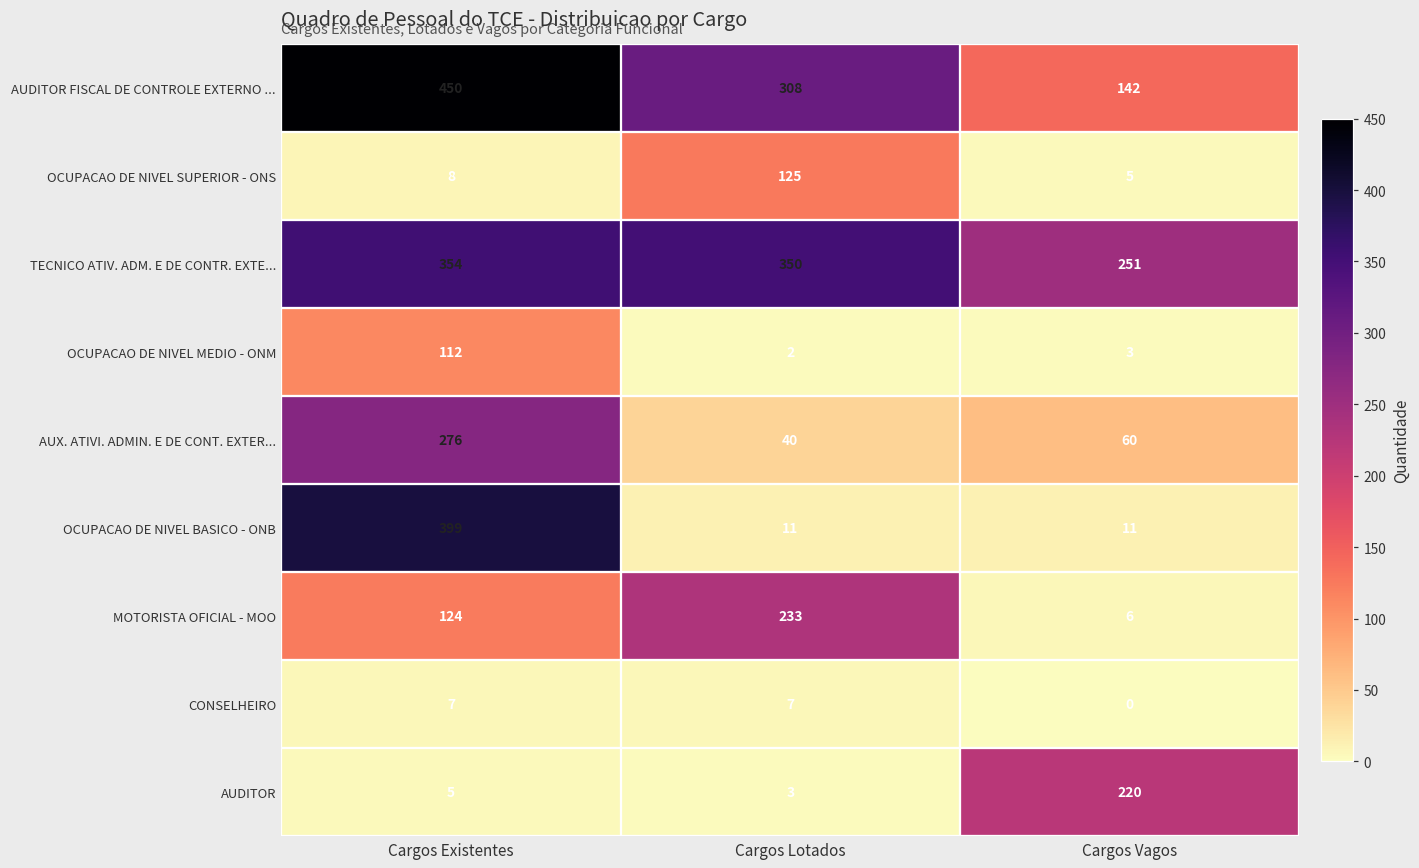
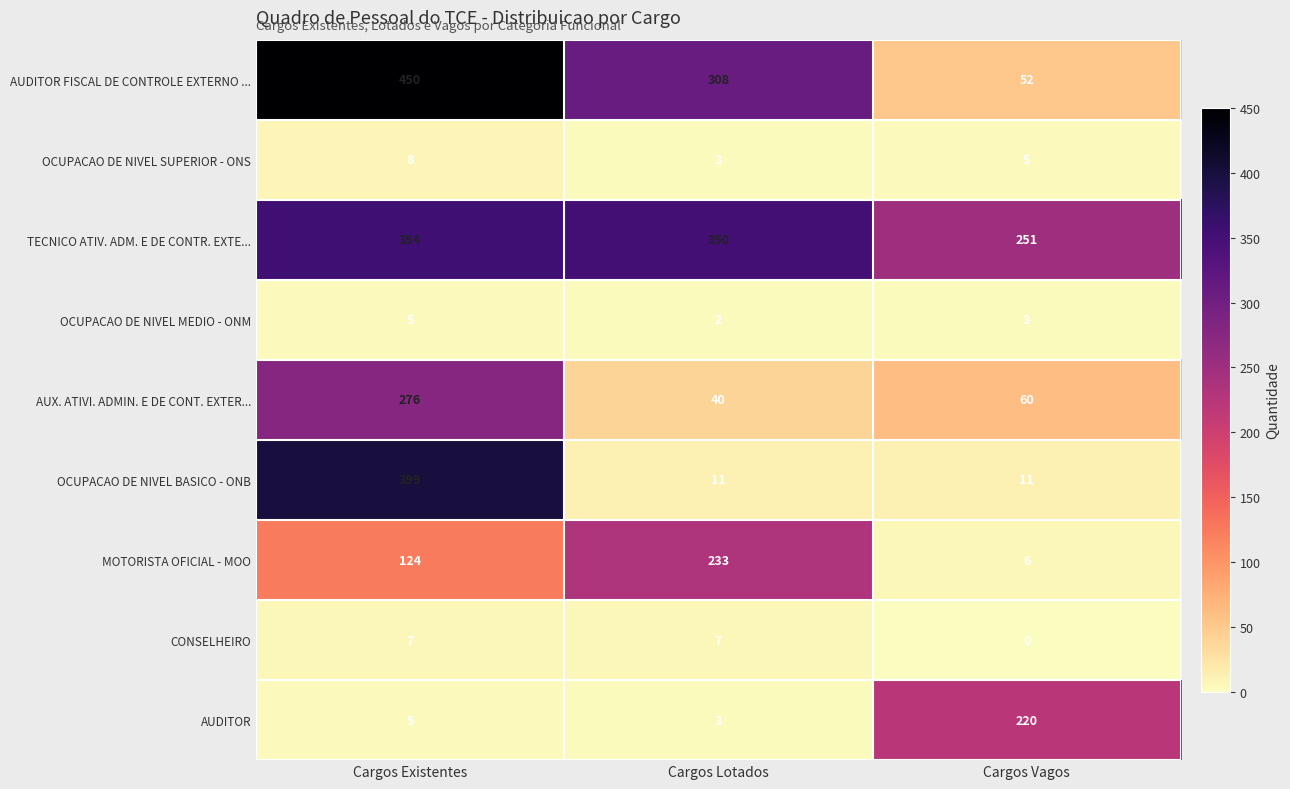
  {
    "AUDITOR FISCAL DE CONTROLE EXTERNO ...": {
      "Cargos Lotados": 308,
-     "Cargos Vagos": 142
+     "Cargos Vagos": 52
    },
    "OCUPACAO DE NIVEL SUPERIOR - ONS": {
      "Cargos Existentes": 8,
-     "Cargos Lotados": 125,
+     "Cargos Lotados": 3,
      "Cargos Vagos": 5
    },
    "TECNICO ATIV. ADM. E DE CONTR. EXTE...": {
      "Cargos Existentes": 354,
      "Cargos Lotados": 350,
      "Cargos Vagos": 251
    },
    "OCUPACAO DE NIVEL MEDIO - ONM": {
-     "Cargos Existentes": 112,
+     "Cargos Existentes": 5,
      "Cargos Lotados": 2,
      "Cargos Vagos": 3
    },
    "AUX. ATIVI. ADMIN. E DE CONT. EXTER...": {
      "Cargos Existentes": 276,
      "Cargos Lotados": 40,
      "Cargos Vagos": 60
    },
    "OCUPACAO DE NIVEL BASICO - ONB": {
      "Cargos Lotados": 11,
      "Cargos Vagos": 11
    },
    "MOTORISTA OFICIAL - MOO": {
      "Cargos Existentes": 124,
      "Cargos Lotados": 233,
      "Cargos Vagos": 6
    },
    "CONSELHEIRO": {
      "Cargos Existentes": 7,
      "Cargos Lotados": 7,
      "Cargos Vagos": 0
    },
    "AUDITOR": {
      "Cargos Existentes": 5,
      "Cargos Lotados": 3,
      "Cargos Vagos": 220
    }
  }
